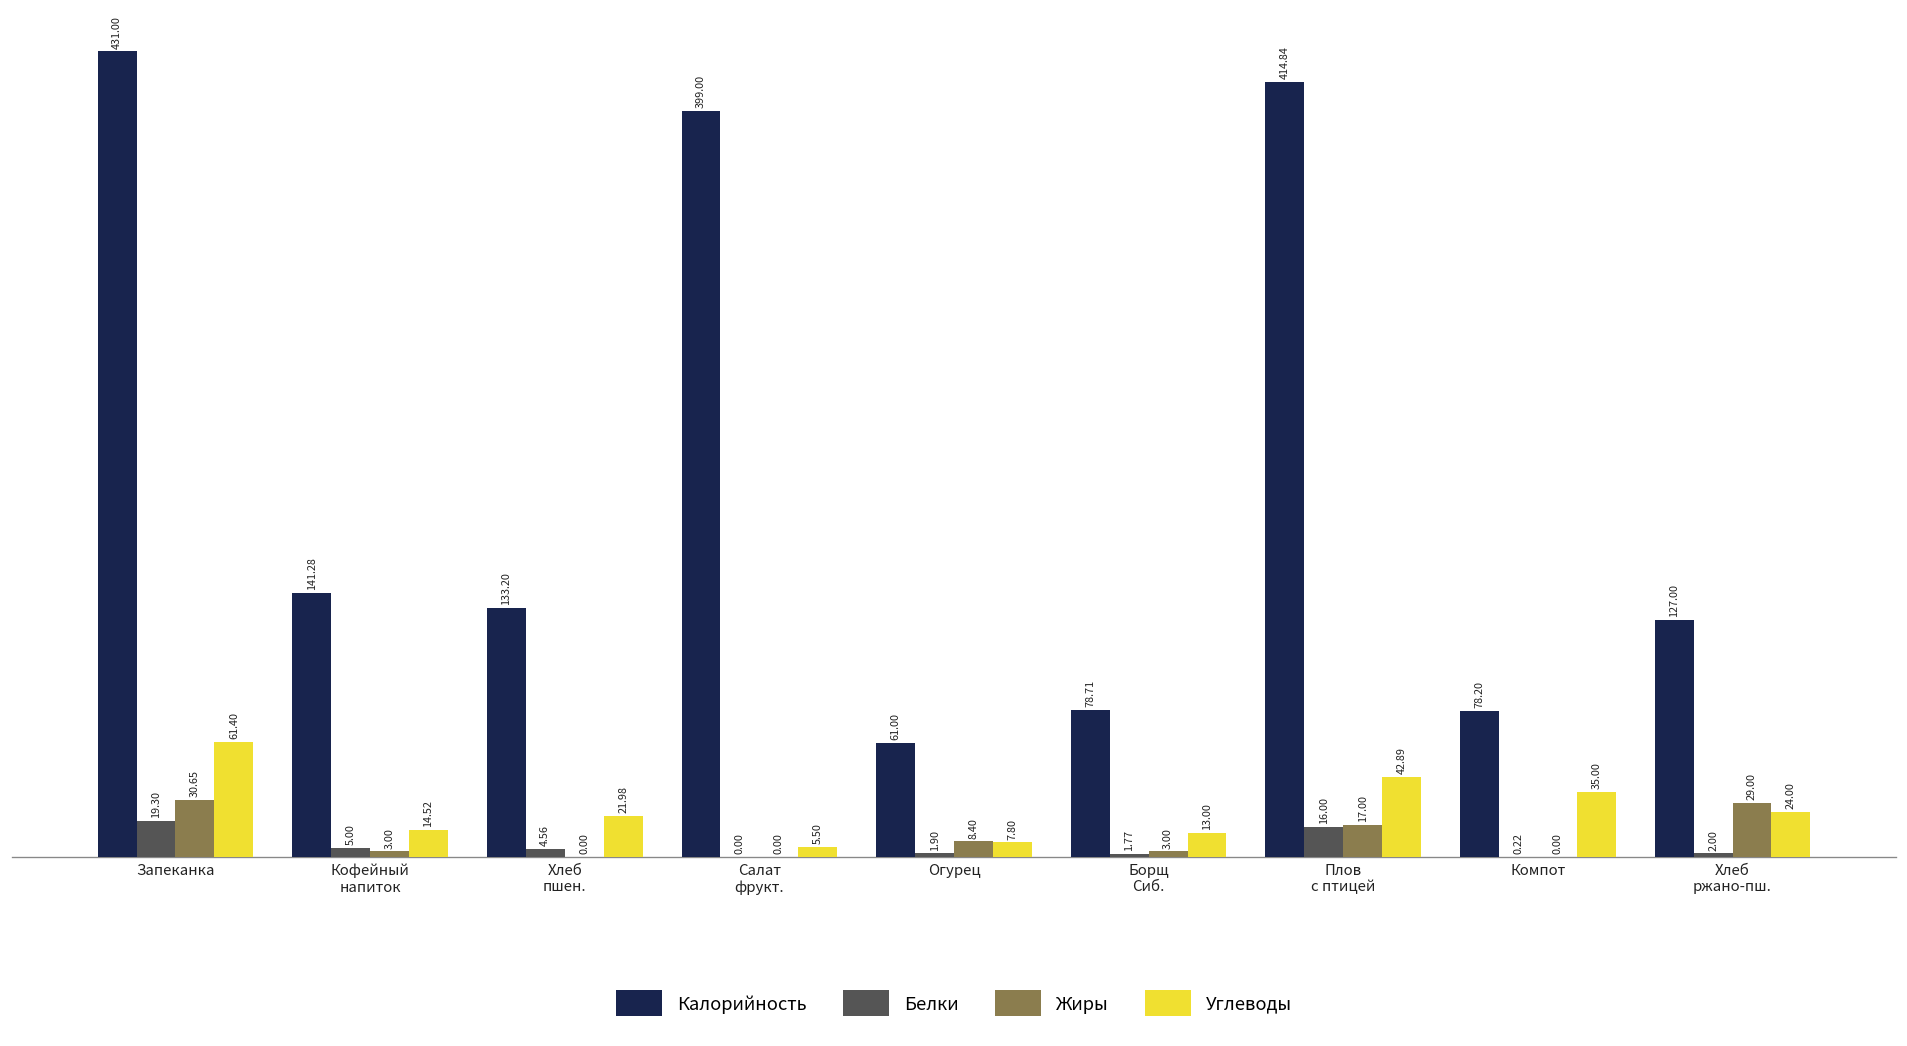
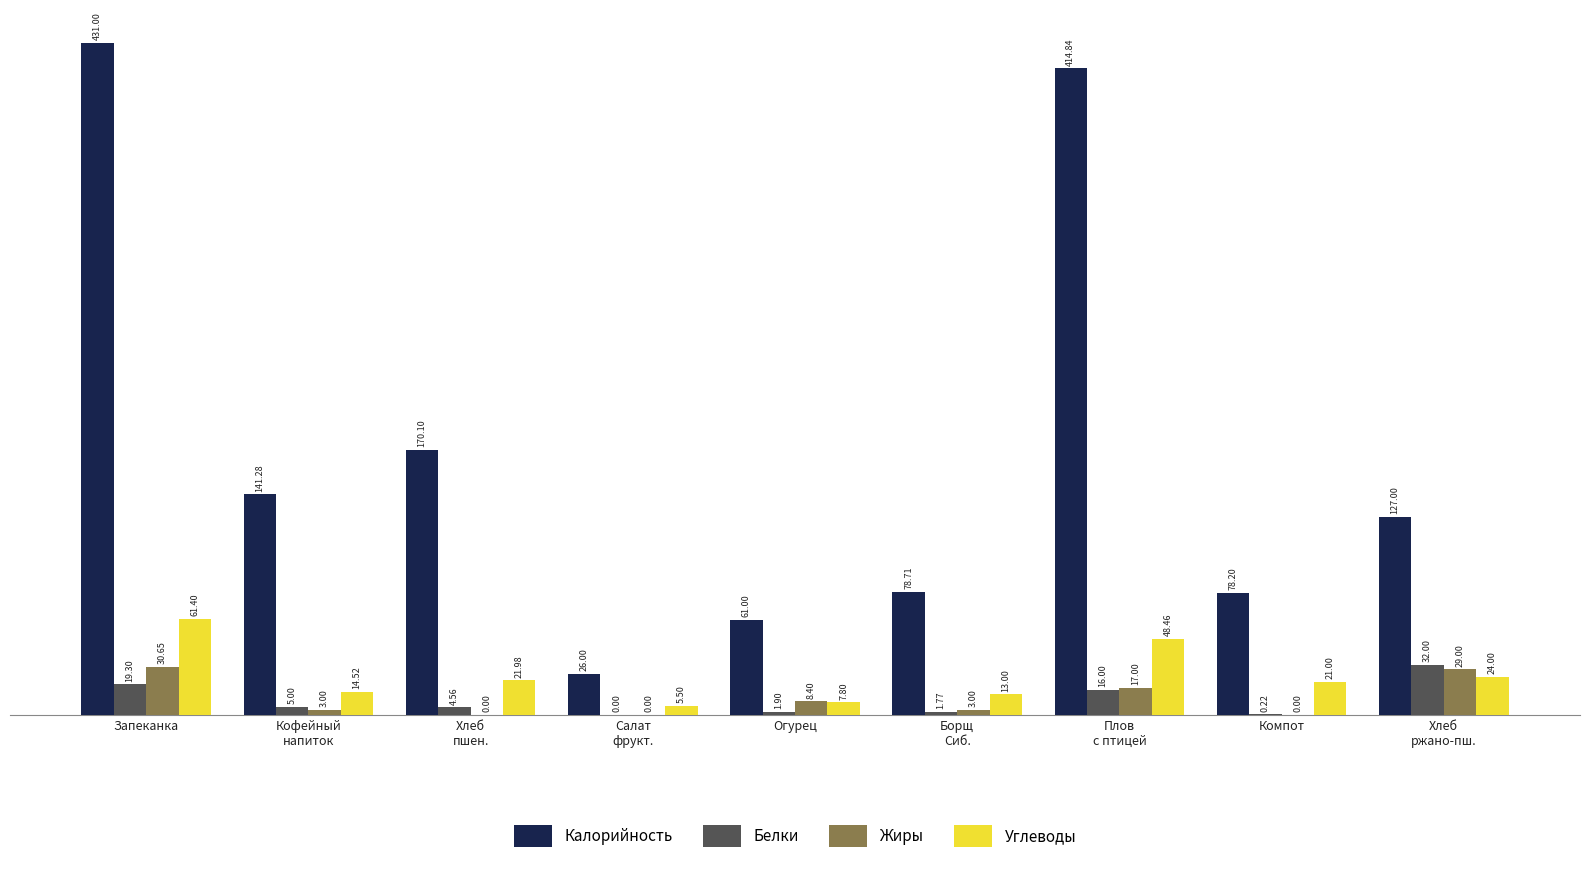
  {
    "Калорийность": {
      "Запеканка": 431.00,
      "Кофейный напиток": 141.28,
-     "Хлеб пшен.": 133.20,
-     "Салат фрукт.": 399.00,
+     "Хлеб пшен.": 170.10,
+     "Салат фрукт.": 26.00,
      "Огурец": 61.00,
      "Борщ Сиб.": 78.71,
      "Плов с птицей": 414.84,
      "Компот": 78.20,
      "Хлеб ржано-пш.": 127.00
    },
    "Белки": {
      "Запеканка": 19.30,
      "Кофейный напиток": 5.00,
      "Хлеб пшен.": 4.56,
      "Салат фрукт.": 0.00,
      "Огурец": 1.90,
      "Борщ Сиб.": 1.77,
      "Плов с птицей": 16.00,
      "Компот": 0.22,
-     "Хлеб ржано-пш.": 2.00
+     "Хлеб ржано-пш.": 32.00
    },
    "Жиры": {
      "Запеканка": 30.65,
      "Кофейный напиток": 3.00,
      "Хлеб пшен.": 0.00,
      "Салат фрукт.": 0.00,
      "Огурец": 8.40,
      "Борщ Сиб.": 3.00,
      "Плов с птицей": 17.00,
      "Компот": 0.00,
      "Хлеб ржано-пш.": 29.00
    },
    "Углеводы": {
      "Запеканка": 61.40,
      "Кофейный напиток": 14.52,
      "Хлеб пшен.": 21.98,
      "Салат фрукт.": 5.50,
      "Огурец": 7.80,
      "Борщ Сиб.": 13.00,
-     "Плов с птицей": 42.89,
-     "Компот": 35.00,
+     "Плов с птицей": 48.46,
+     "Компот": 21.00,
      "Хлеб ржано-пш.": 24.00
    }
  }
